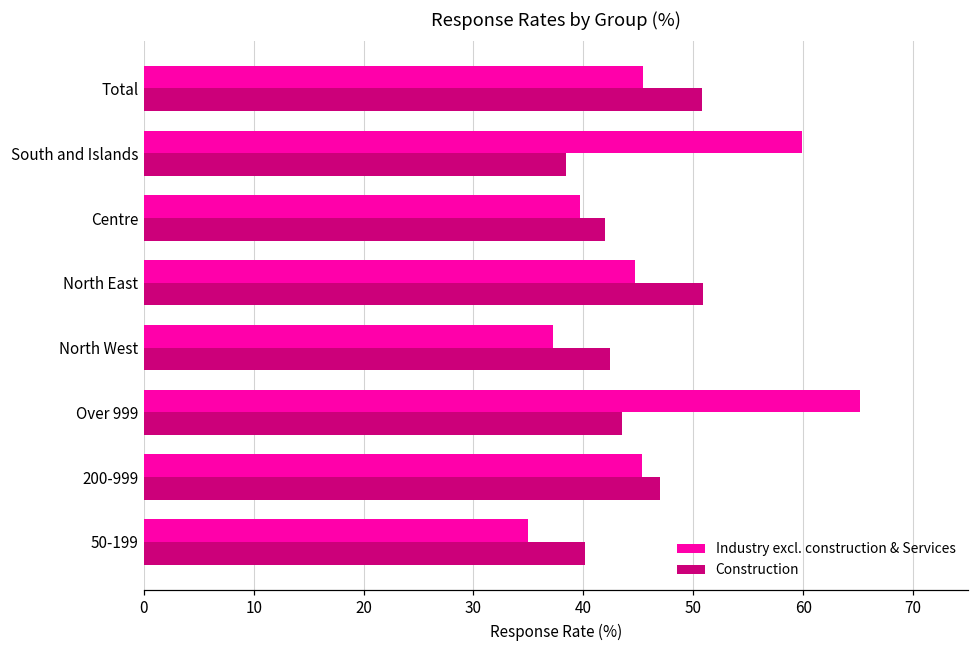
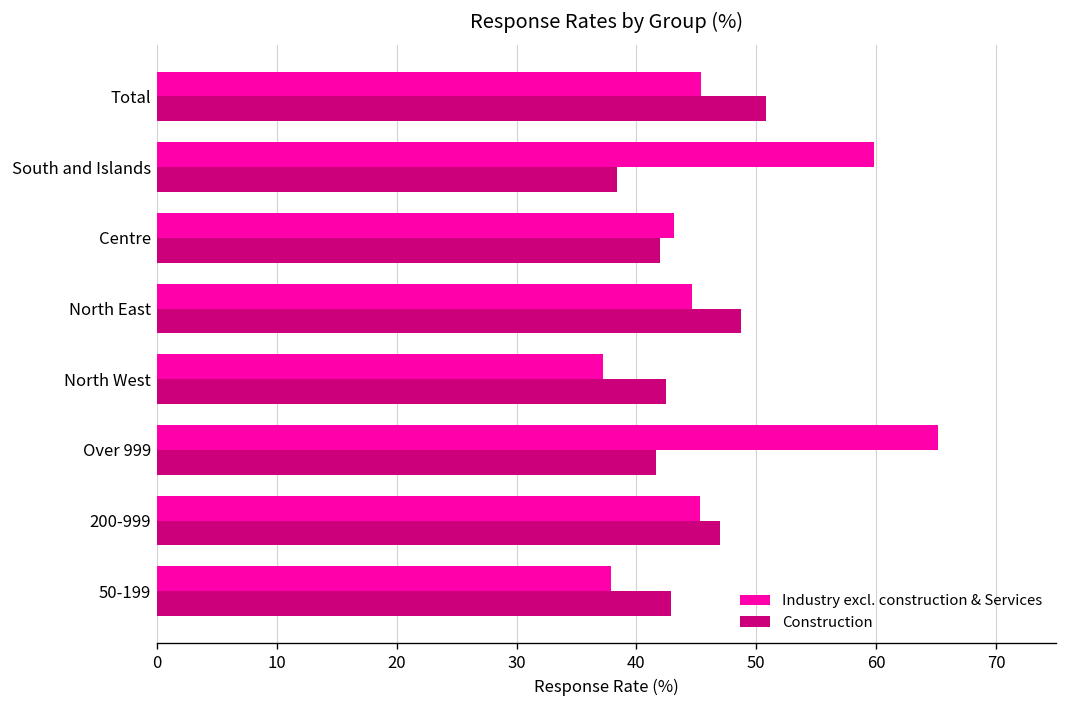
  {
    "Industry excl. construction & Services": {
      "Total": 45,
      "South and Islands": 60,
-     "Centre": 40,
+     "Centre": 43,
      "North East": 45,
      "North West": 37,
      "Over 999": 65,
      "200-999": 45,
-     "50-199": 35
+     "50-199": 38
    },
    "Construction": {
      "Total": 51,
      "South and Islands": 38,
      "Centre": 42,
-     "North East": 51,
+     "North East": 49,
      "North West": 42,
-     "Over 999": 44,
+     "Over 999": 42,
      "200-999": 47,
-     "50-199": 40
+     "50-199": 43
    }
  }
